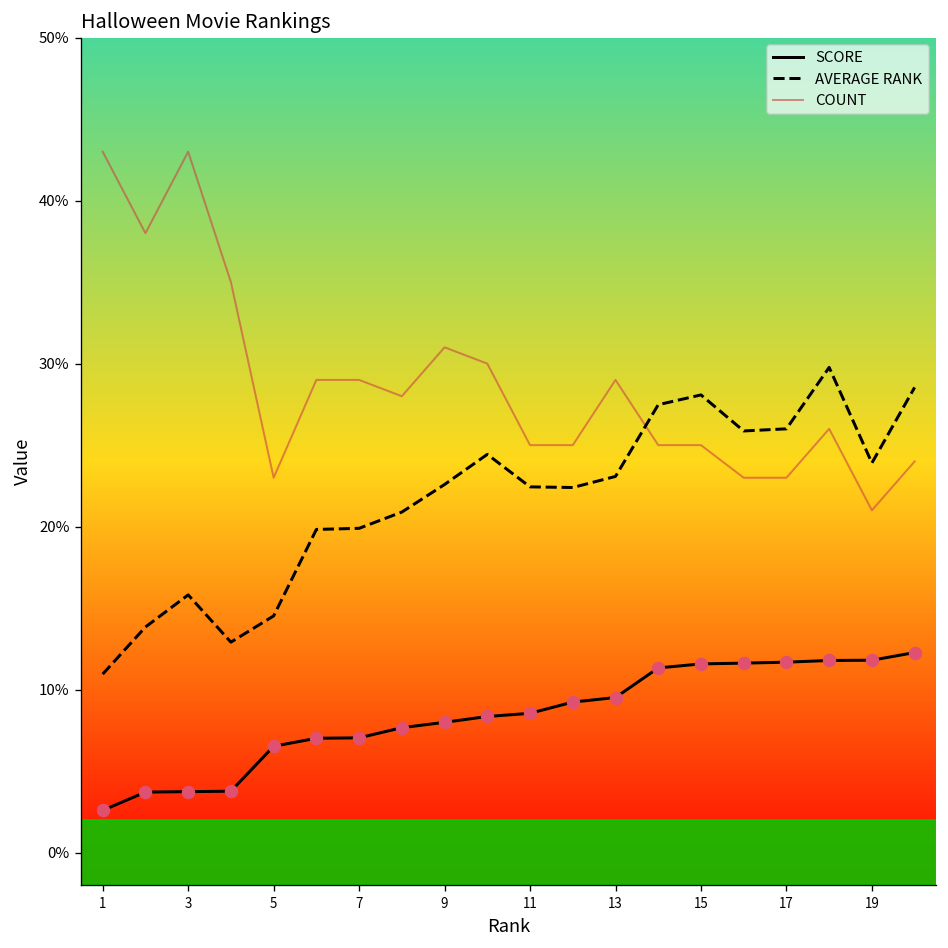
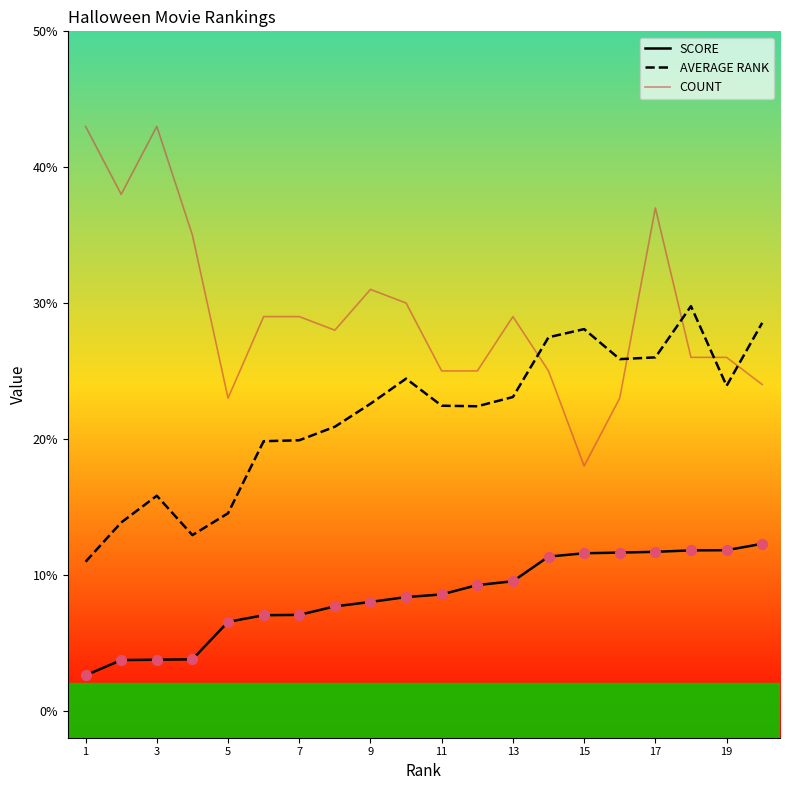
  {
    "COUNT": {
      "1": "43%",
      "3": "43%",
      "5": "23%",
      "7": "29%",
      "9": "31%",
      "11": "25%",
      "13": "29%",
-     "15": "25%",
-     "17": "23%",
-     "19": "21%"
+     "15": "18%",
+     "17": "37%",
+     "19": "26%"
    }
  }
